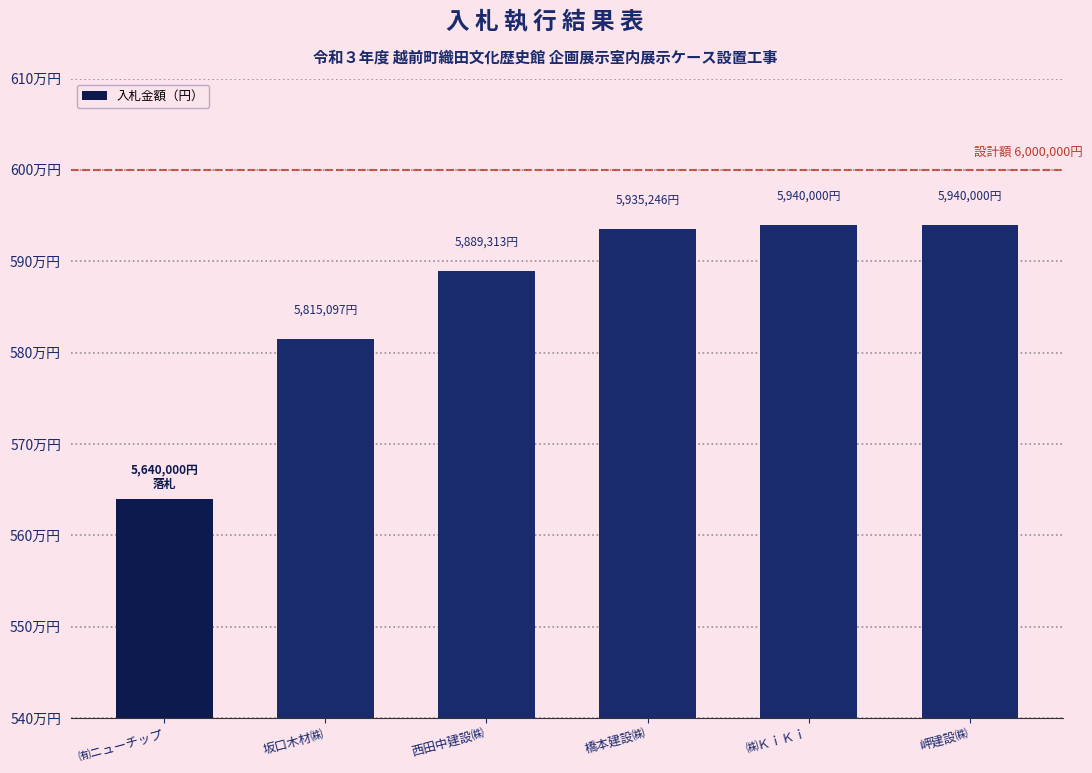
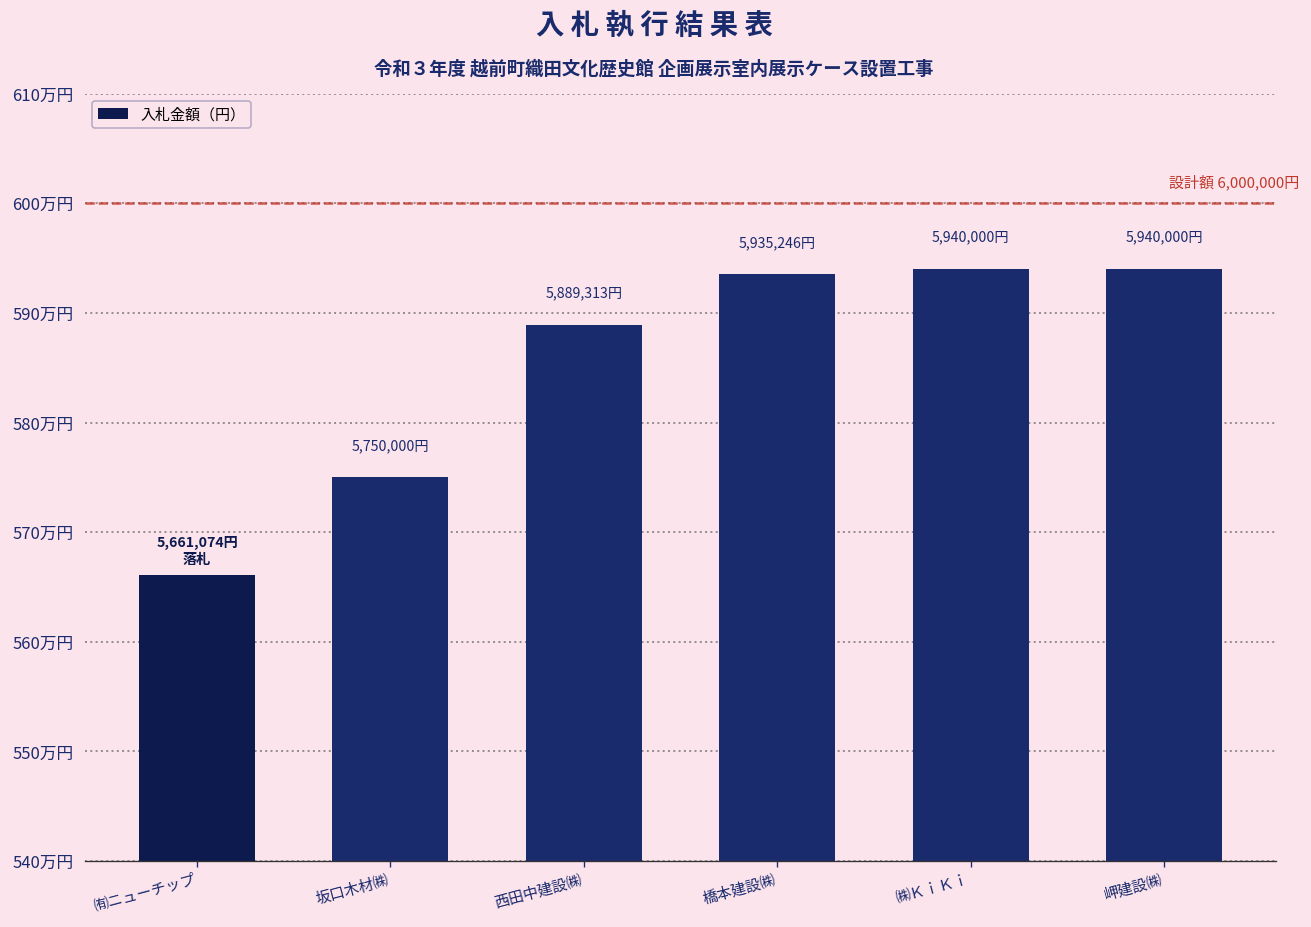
  {
-   "㈲ニューチップ": "5,640,000円",
-   "坂口木材㈱": "5,815,097円",
+   "㈲ニューチップ": "5,661,074円",
+   "坂口木材㈱": "5,750,000円",
    "西田中建設㈱": "5,889,313円",
    "橋本建設㈱": "5,935,246円",
    "㈱ＫｉＫｉ": "5,940,000円",
    "岬建設㈱": "5,940,000円"
  }
